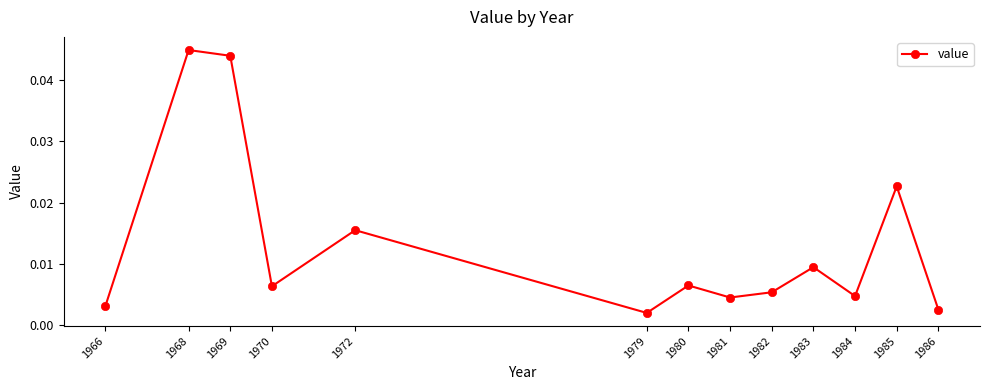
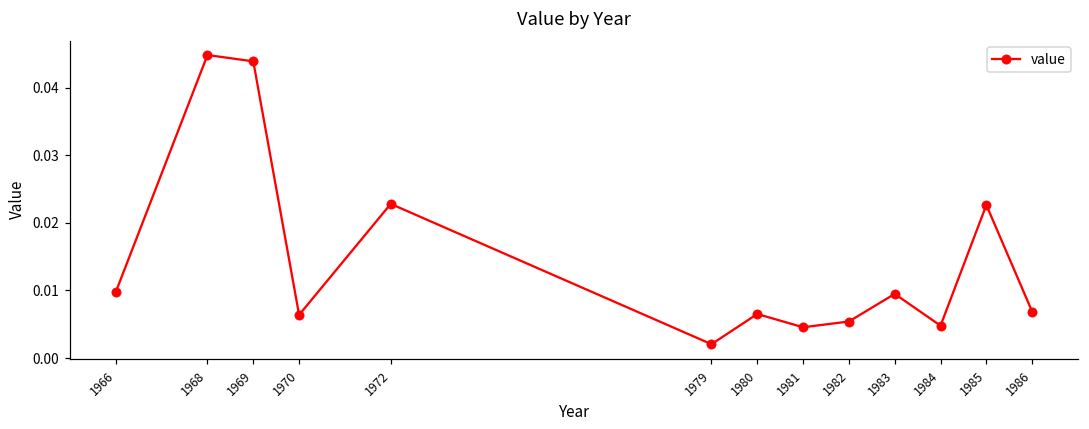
  {
-   "1966": 0.003,
+   "1966": 0.010,
    "1968": 0.045,
    "1969": 0.044,
    "1970": 0.006,
-   "1972": 0.016,
+   "1972": 0.023,
    "1979": 0.002,
    "1980": 0.007,
    "1981": 0.005,
    "1982": 0.005,
    "1983": 0.009,
    "1984": 0.005,
    "1985": 0.023,
-   "1986": 0.003
+   "1986": 0.007
  }
